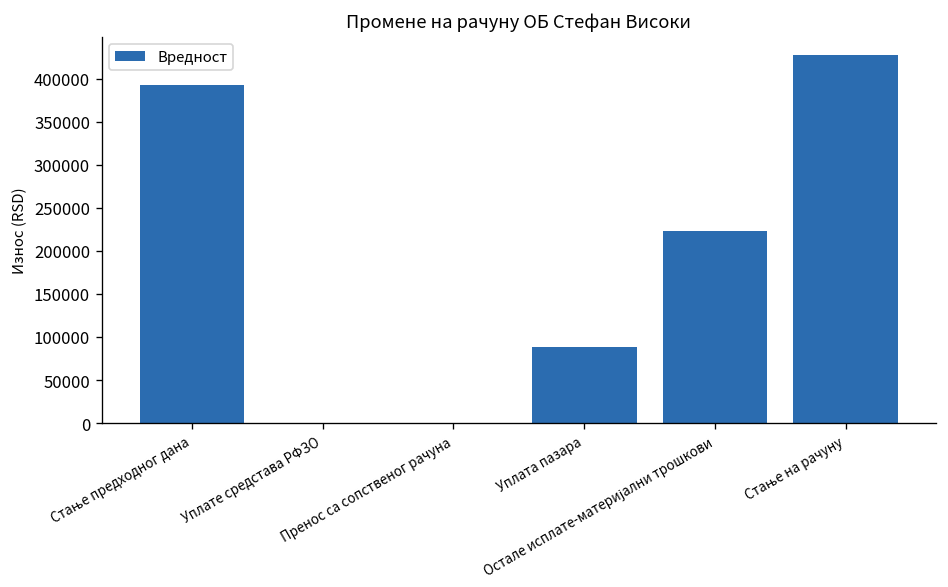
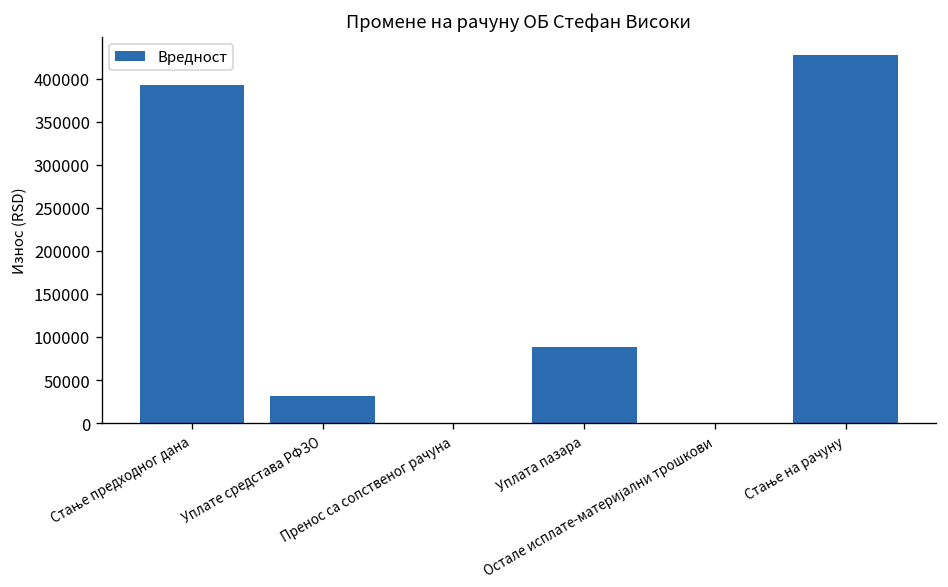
  {
    "Стање предходног дана": 390000,
-   "Уплате средстава РФЗО": 0,
+   "Уплате средстава РФЗО": 30000,
    "Пренос са сопственог рачуна": 0,
    "Уплата пазара": 90000,
-   "Остале исплате-материјални трошкови": 220000,
+   "Остале исплате-материјални трошкови": 0,
    "Стање на рачуну": 430000
  }
